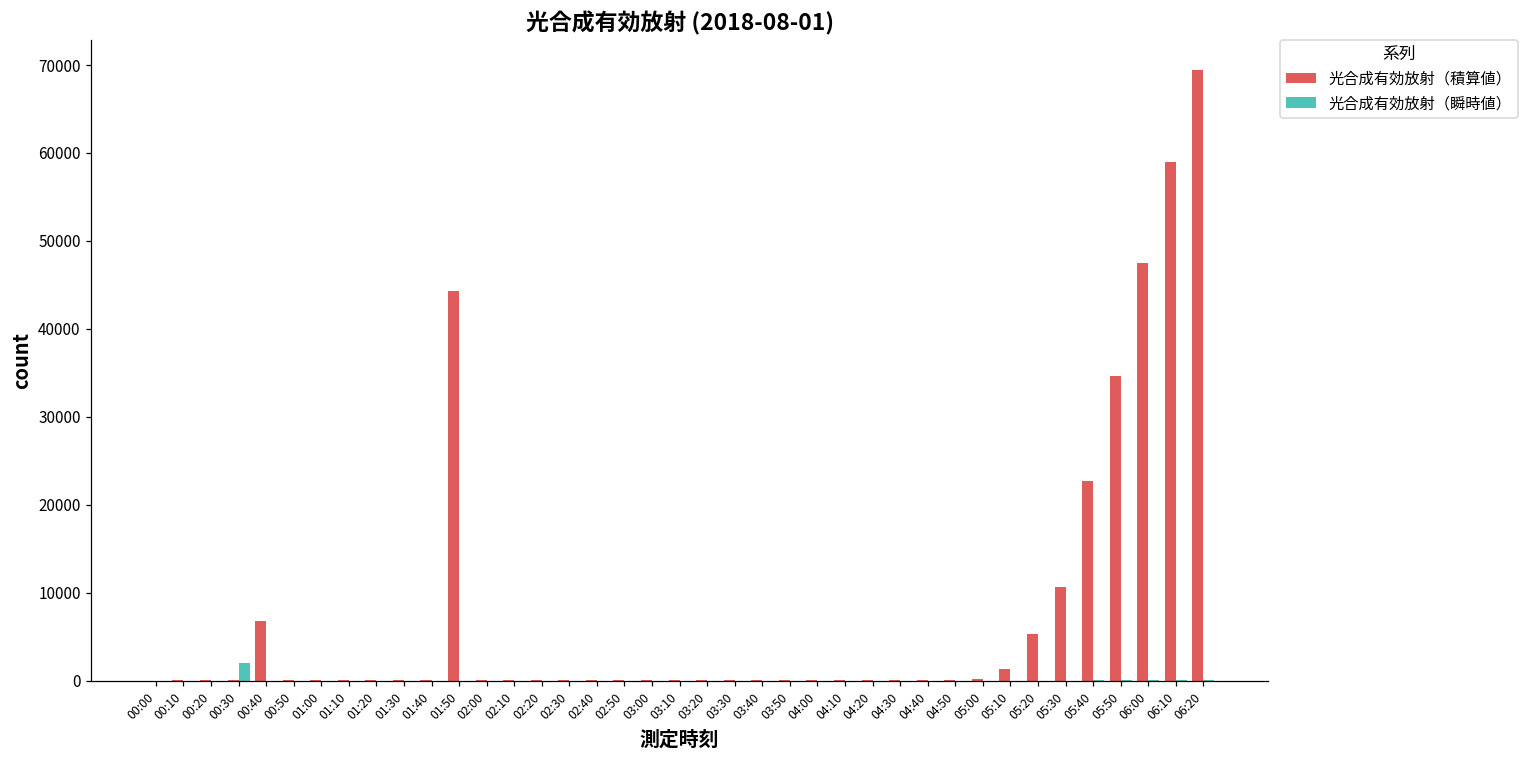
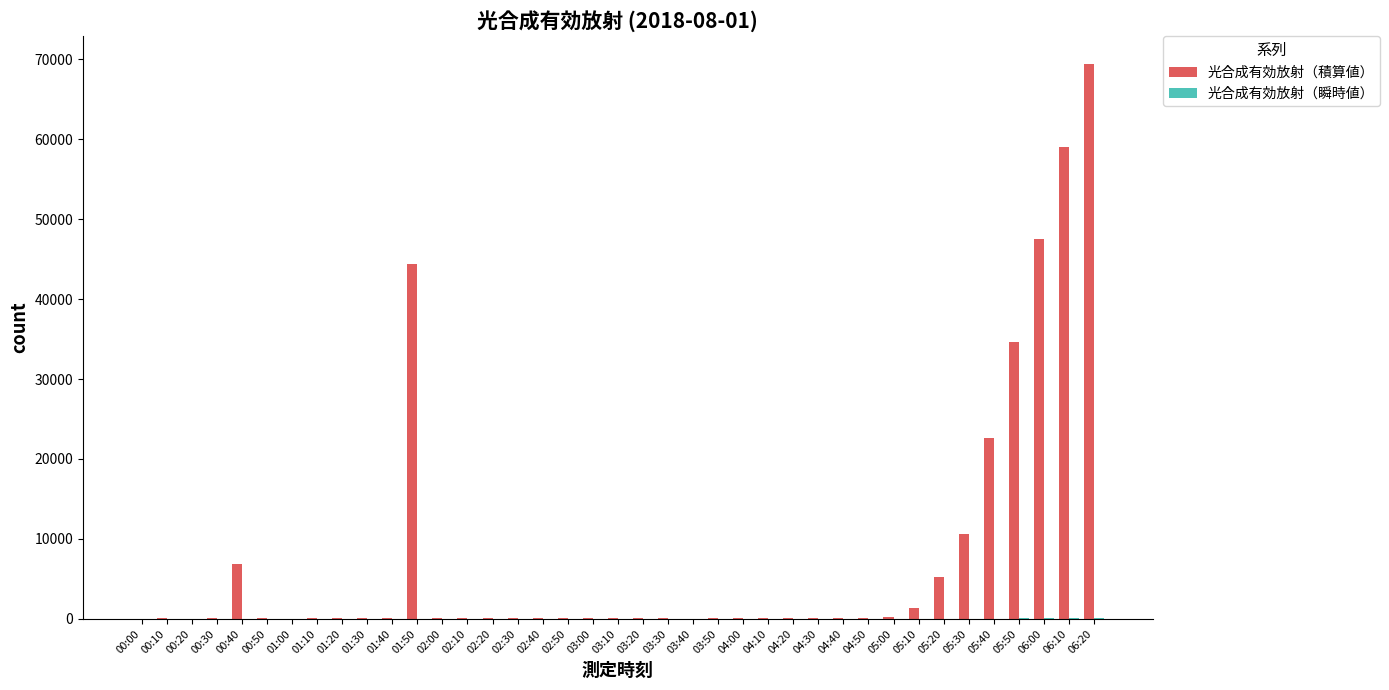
  {
    "光合成有効放射（積算値）": {
      "00:40": 7000,
      "01:50": 44000,
      "05:10": 1000,
      "05:20": 5000,
      "05:30": 11000,
      "05:40": 23000,
      "05:50": 35000,
      "06:00": 48000,
      "06:10": 59000,
      "06:20": 69000
    },
    "光合成有効放射（瞬時値）": {
      "00:00": 0,
      "00:10": 0,
      "00:20": 0,
-     "00:30": 2000,
+     "00:30": 0,
      "00:40": 0,
      "00:50": 0,
      "01:00": 0,
      "01:10": 0,
      "01:20": 0,
      "01:30": 0,
      "01:40": 0,
      "01:50": 0,
      "02:00": 0,
      "02:10": 0,
      "02:20": 0,
      "02:30": 0,
      "02:50": 0,
      "03:00": 0,
      "03:10": 0,
      "03:20": 0,
      "03:40": 0,
      "03:50": 0,
      "04:00": 0,
      "04:10": 0,
      "04:30": 0,
      "04:40": 0,
      "04:50": 0
    }
  }
